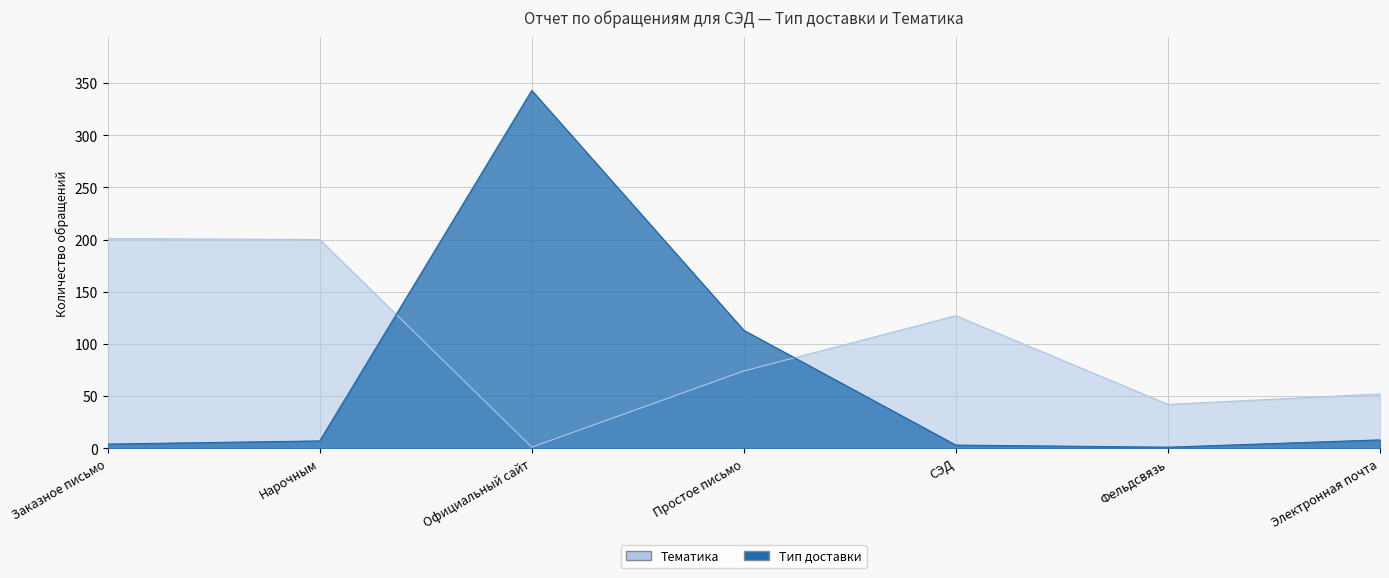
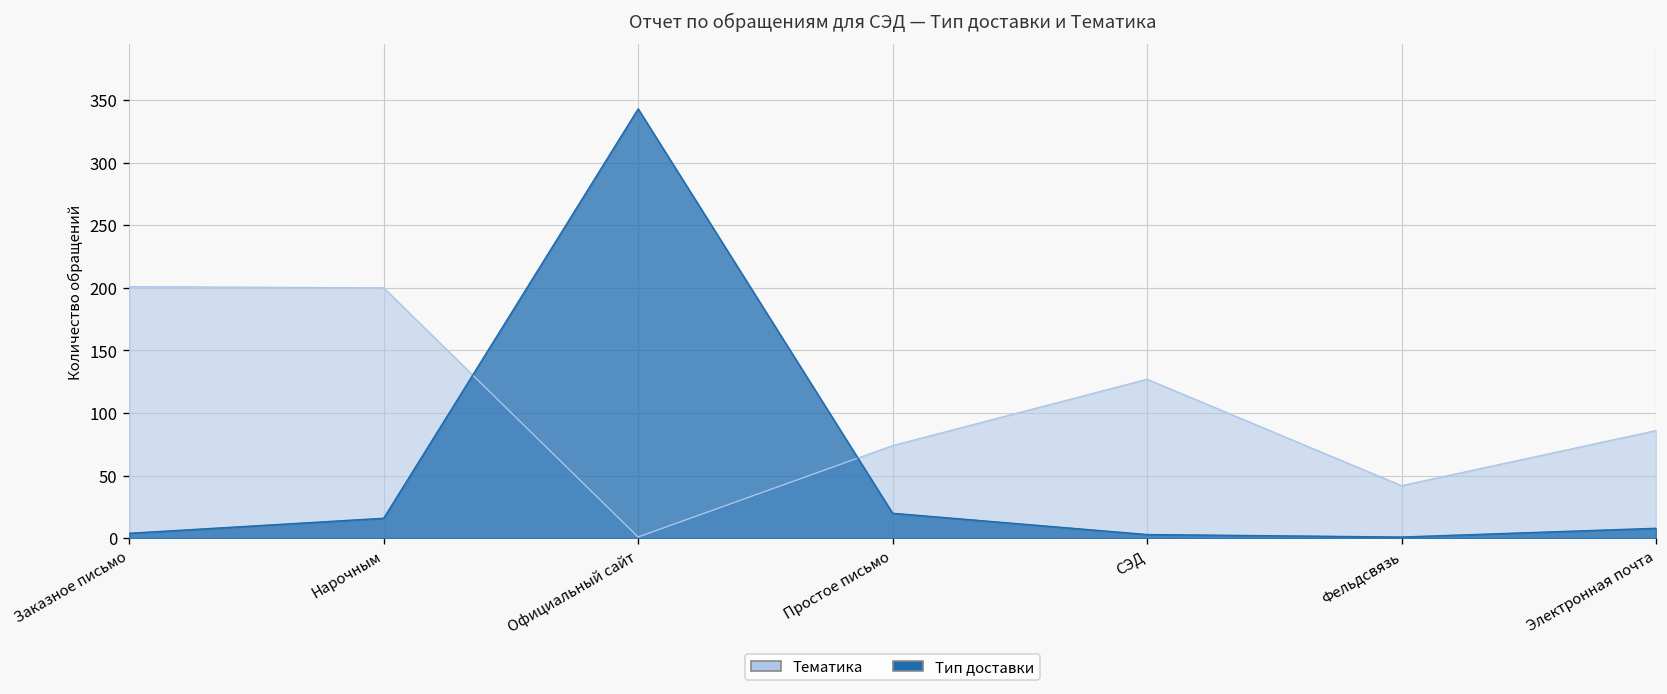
  {
    "Тематика": {
      "Заказное письмо": 201,
      "Нарочным": 200,
      "Официальный сайт": 1,
      "Простое письмо": 74,
      "СЭД": 127,
      "Фельдсвязь": 42,
-     "Электронная почта": 52
+     "Электронная почта": 86
    },
    "Тип доставки": {
      "Заказное письмо": 4,
-     "Нарочным": 7,
+     "Нарочным": 16,
      "Официальный сайт": 343,
-     "Простое письмо": 113,
+     "Простое письмо": 20,
      "СЭД": 3,
      "Фельдсвязь": 1,
      "Электронная почта": 8
    }
  }
